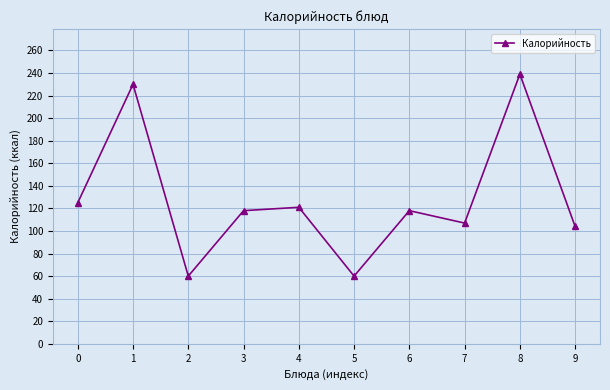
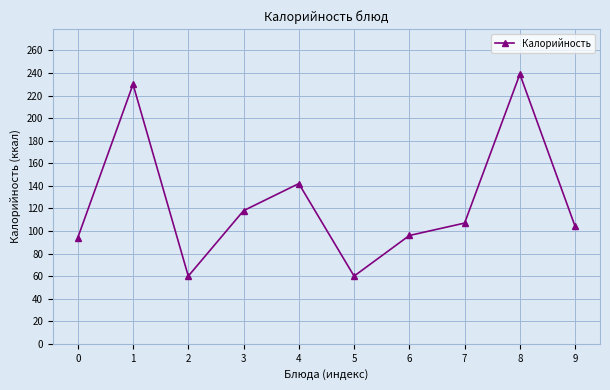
  {
-   "0": 125,
+   "0": 94,
    "1": 230,
    "2": 60,
    "3": 118,
-   "4": 121,
+   "4": 142,
    "5": 60,
-   "6": 118,
+   "6": 96,
    "7": 107,
    "8": 239,
    "9": 104
  }
